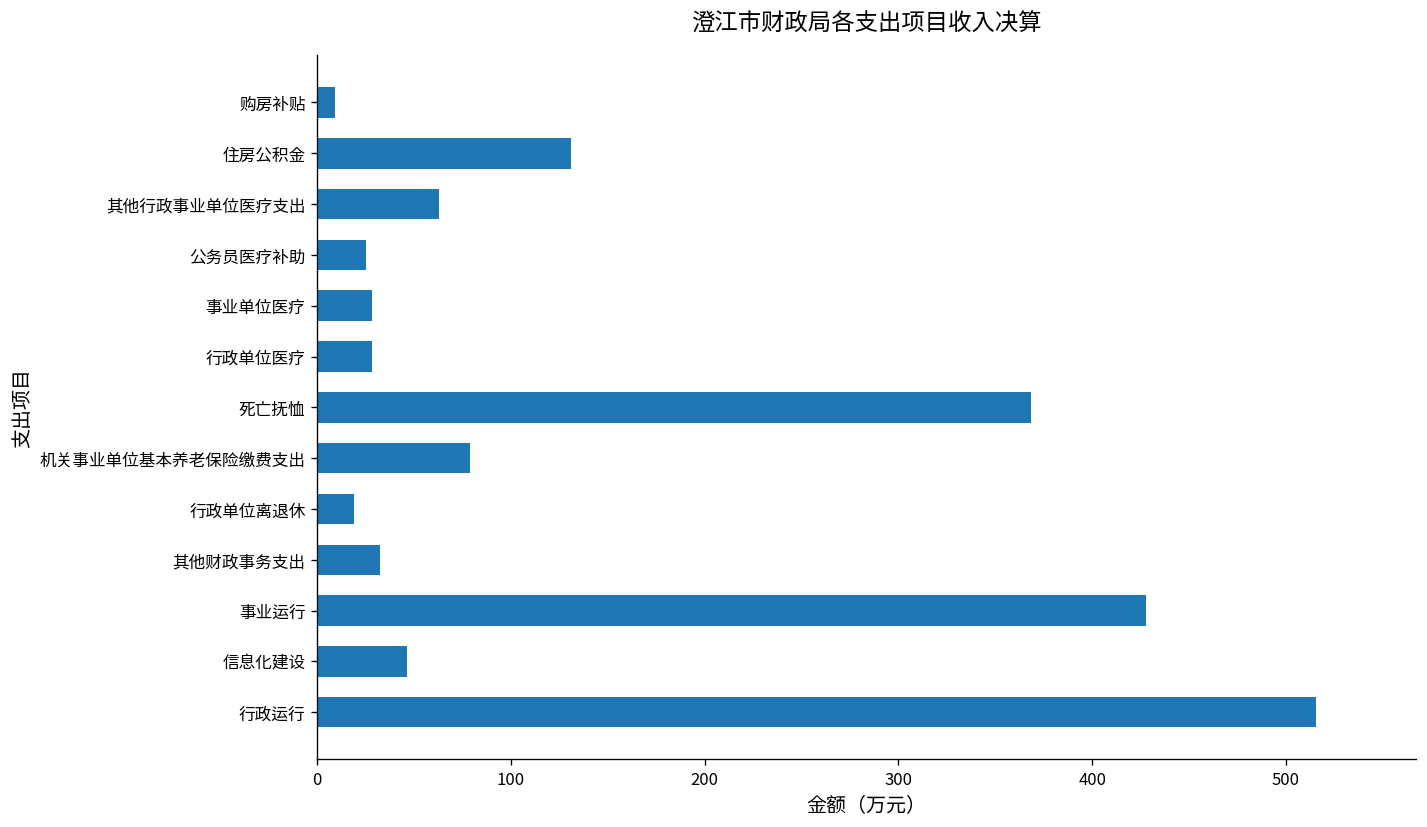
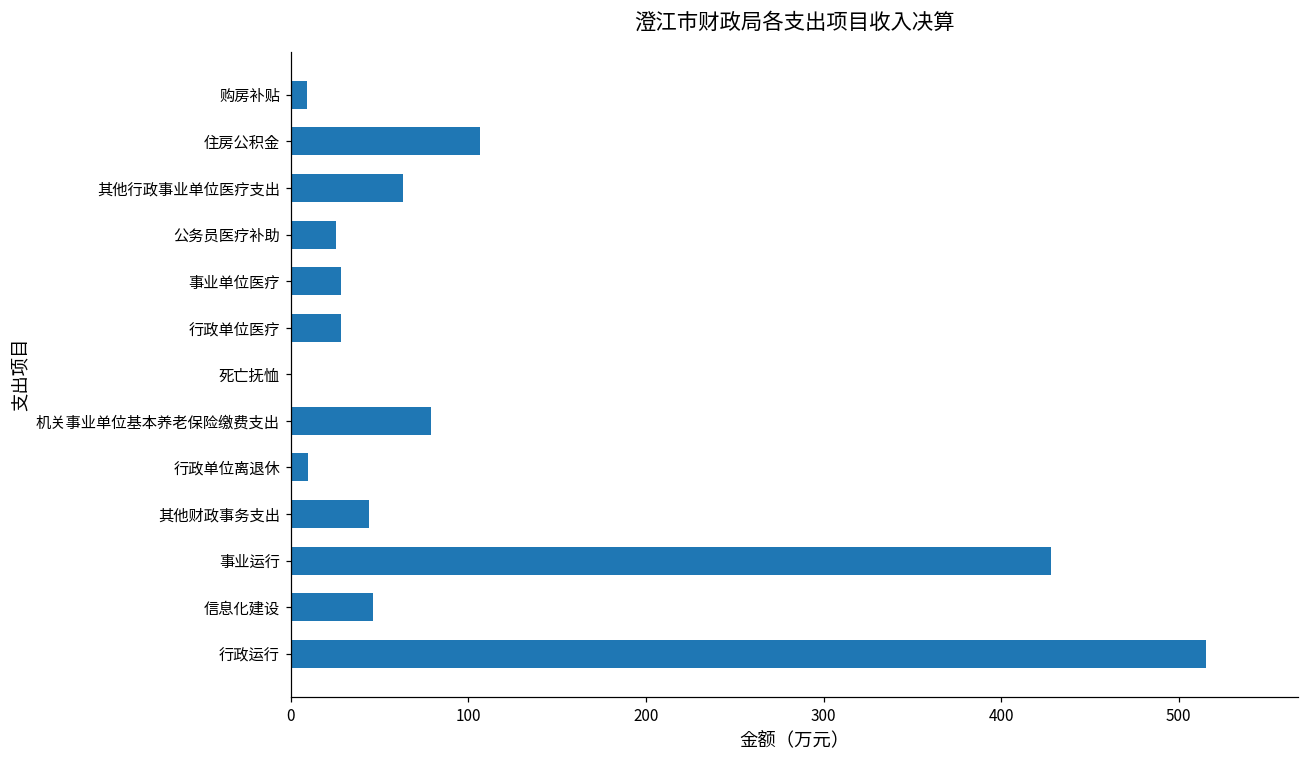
  {
    "购房补贴": 9,
-   "住房公积金": 131,
+   "住房公积金": 106,
    "其他行政事业单位医疗支出": 63,
    "公务员医疗补助": 25,
    "事业单位医疗": 28,
    "行政单位医疗": 28,
-   "死亡抚恤": 368,
+   "死亡抚恤": 1,
    "机关事业单位基本养老保险缴费支出": 79,
-   "行政单位离退休": 19,
-   "其他财政事务支出": 32,
+   "行政单位离退休": 10,
+   "其他财政事务支出": 44,
    "事业运行": 428,
    "信息化建设": 46,
    "行政运行": 516
  }
